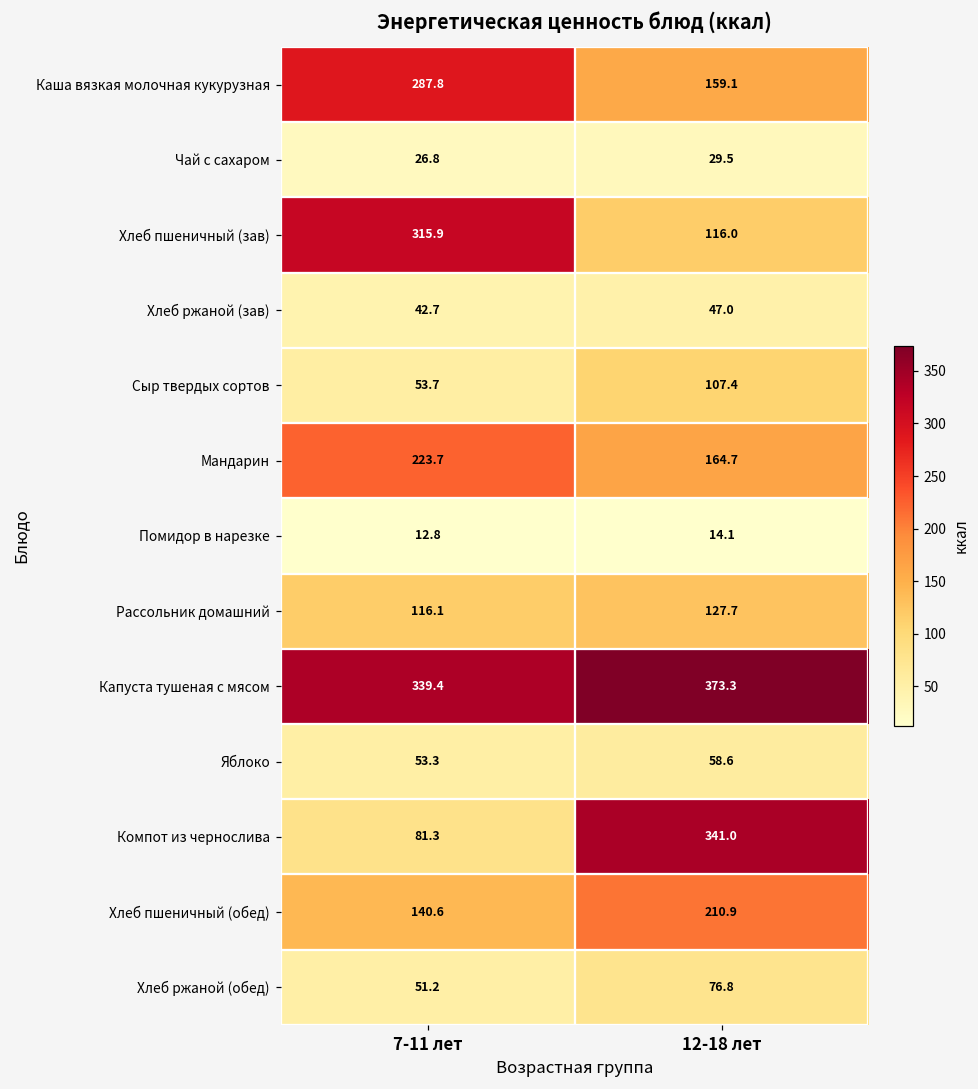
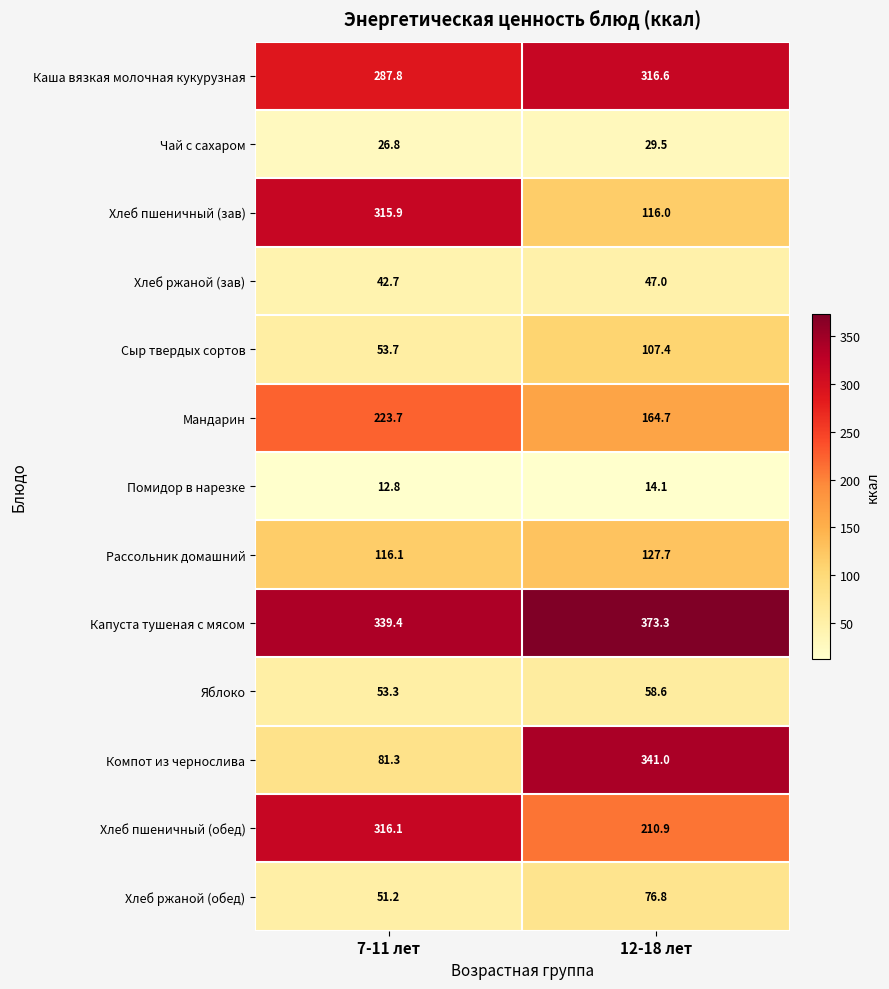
  {
    "Каша вязкая молочная кукурузная": {
      "7-11 лет": 287.8,
-     "12-18 лет": 159.1
+     "12-18 лет": 316.6
    },
    "Чай с сахаром": {
      "7-11 лет": 26.8,
      "12-18 лет": 29.5
    },
    "Хлеб пшеничный (зав)": {
      "7-11 лет": 315.9,
      "12-18 лет": 116.0
    },
    "Хлеб ржаной (зав)": {
      "7-11 лет": 42.7,
      "12-18 лет": 47.0
    },
    "Сыр твердых сортов": {
      "7-11 лет": 53.7,
      "12-18 лет": 107.4
    },
    "Мандарин": {
      "7-11 лет": 223.7,
      "12-18 лет": 164.7
    },
    "Помидор в нарезке": {
      "7-11 лет": 12.8,
      "12-18 лет": 14.1
    },
    "Рассольник домашний": {
      "7-11 лет": 116.1,
      "12-18 лет": 127.7
    },
    "Капуста тушеная с мясом": {
      "7-11 лет": 339.4,
      "12-18 лет": 373.3
    },
    "Яблоко": {
      "7-11 лет": 53.3,
      "12-18 лет": 58.6
    },
    "Компот из чернослива": {
      "7-11 лет": 81.3,
      "12-18 лет": 341.0
    },
    "Хлеб пшеничный (обед)": {
-     "7-11 лет": 140.6,
+     "7-11 лет": 316.1,
      "12-18 лет": 210.9
    },
    "Хлеб ржаной (обед)": {
      "7-11 лет": 51.2,
      "12-18 лет": 76.8
    }
  }
